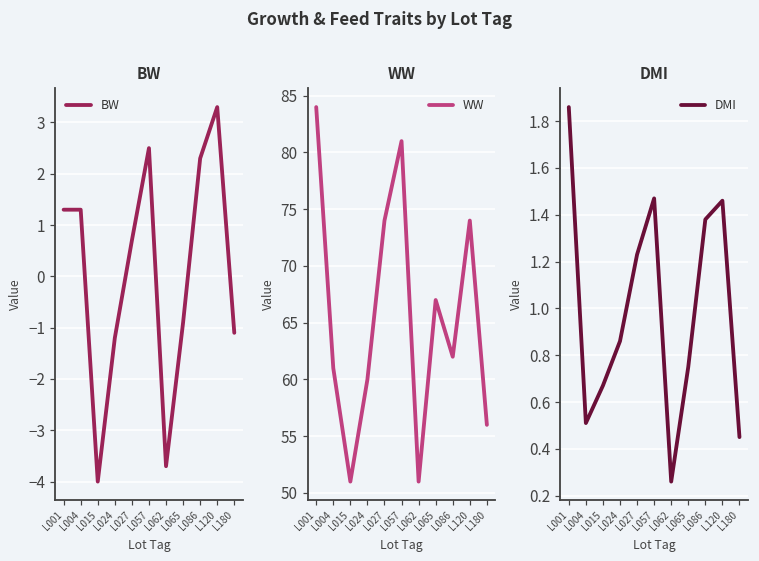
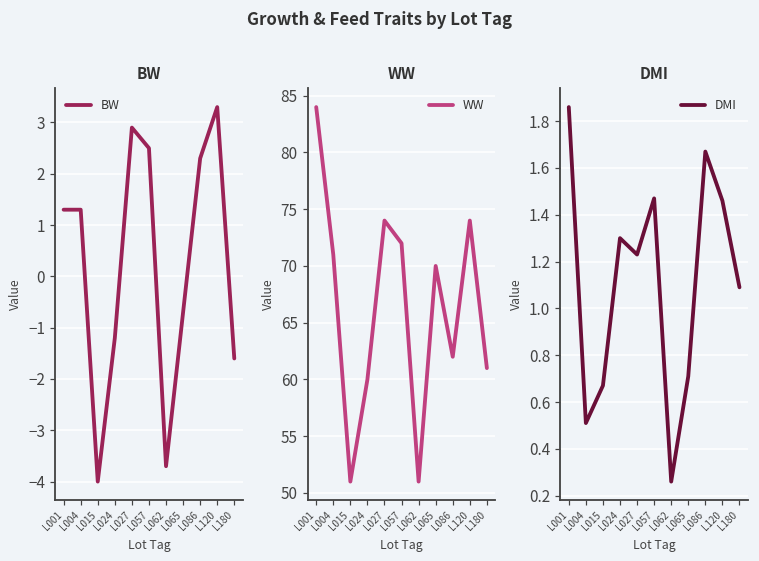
  {
    "BW": {
      "L001": 1.3,
      "L004": 1.3,
      "L015": -4.0,
      "L024": -1.2,
-     "L027": 0.7,
+     "L027": 2.9,
      "L057": 2.5,
      "L062": -3.7,
-     "L065": -0.9,
+     "L065": -0.7,
      "L086": 2.3,
      "L120": 3.3,
-     "L180": -1.1
+     "L180": -1.6
    },
    "WW": {
      "L001": 84,
-     "L004": 61,
+     "L004": 71,
      "L015": 51,
      "L024": 60,
      "L027": 74,
-     "L057": 81,
+     "L057": 72,
      "L062": 51,
-     "L065": 67,
+     "L065": 70,
      "L086": 62,
      "L120": 74,
-     "L180": 56
+     "L180": 61
    },
    "DMI": {
      "L001": 1.86,
      "L004": 0.51,
      "L015": 0.67,
-     "L024": 0.86,
+     "L024": 1.30,
      "L027": 1.23,
      "L057": 1.47,
      "L062": 0.26,
-     "L065": 0.75,
-     "L086": 1.38,
+     "L065": 0.71,
+     "L086": 1.67,
      "L120": 1.46,
-     "L180": 0.45
+     "L180": 1.09
    }
  }
